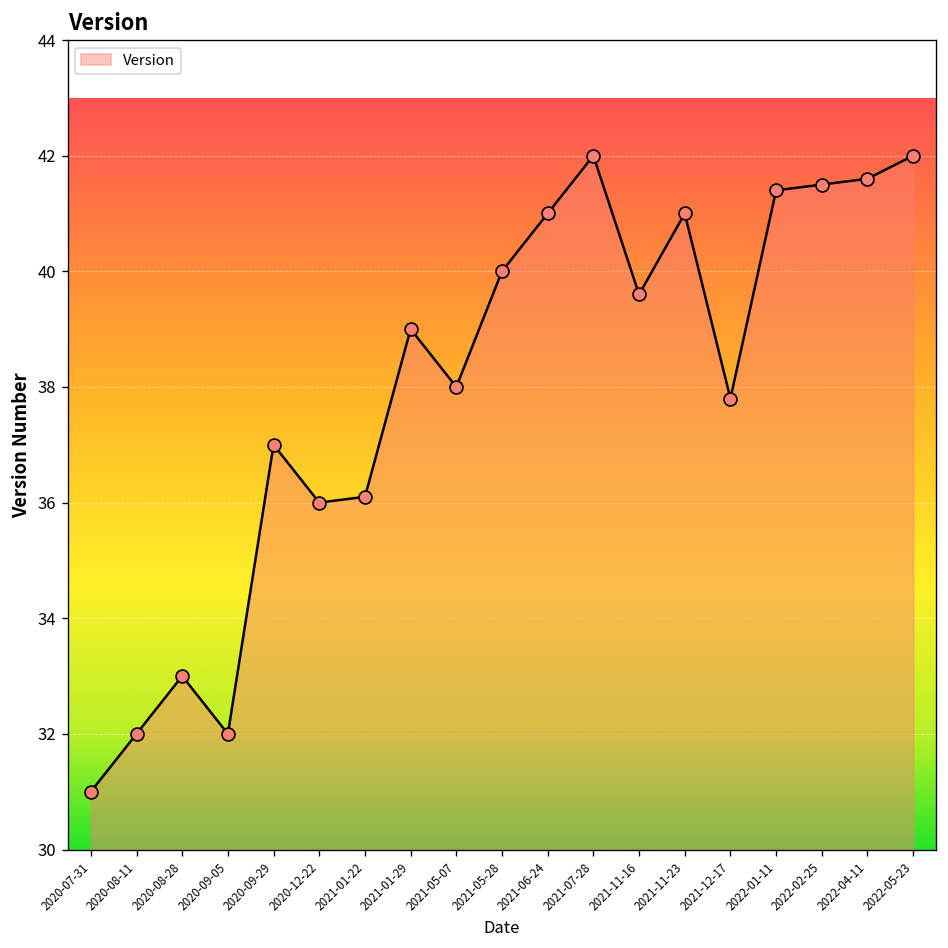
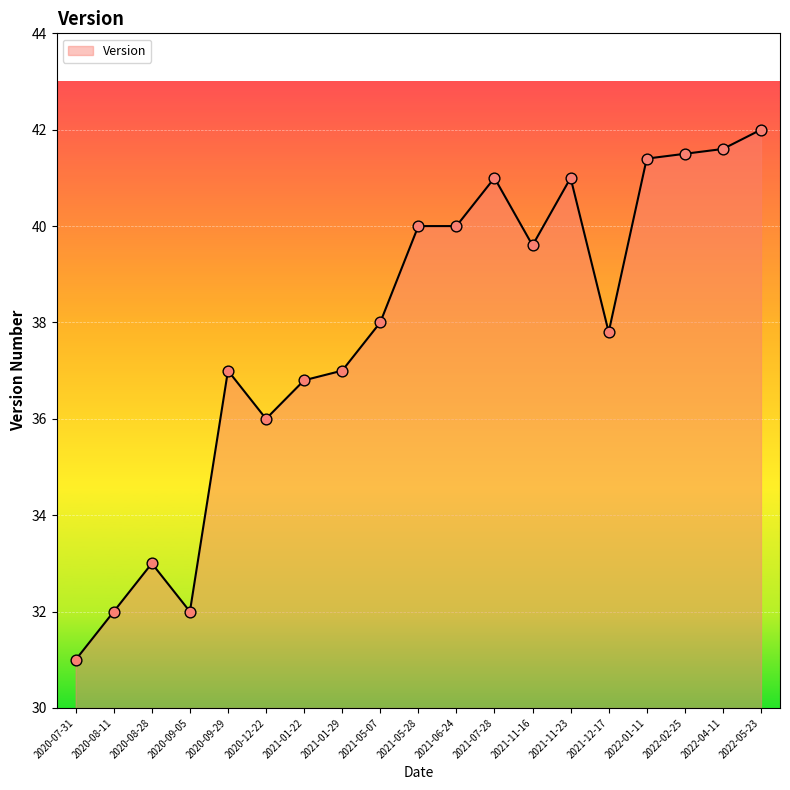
  {
    "2020-07-31": 31.0,
    "2020-08-11": 32.0,
    "2020-08-28": 33.0,
    "2020-09-05": 32.0,
    "2020-09-29": 37.0,
    "2020-12-22": 36.0,
-   "2021-01-22": 36.1,
-   "2021-01-29": 39,
+   "2021-01-22": 36.8,
+   "2021-01-29": 37,
    "2021-05-07": 38.0,
    "2021-05-28": 40.0,
-   "2021-06-24": 41,
-   "2021-07-28": 42,
+   "2021-06-24": 40,
+   "2021-07-28": 41,
    "2021-11-16": 39.6,
    "2021-11-23": 41.0,
    "2021-12-17": 37.8,
    "2022-01-11": 41.4,
    "2022-02-25": 41.5,
    "2022-04-11": 41.6,
    "2022-05-23": 42.0
  }
